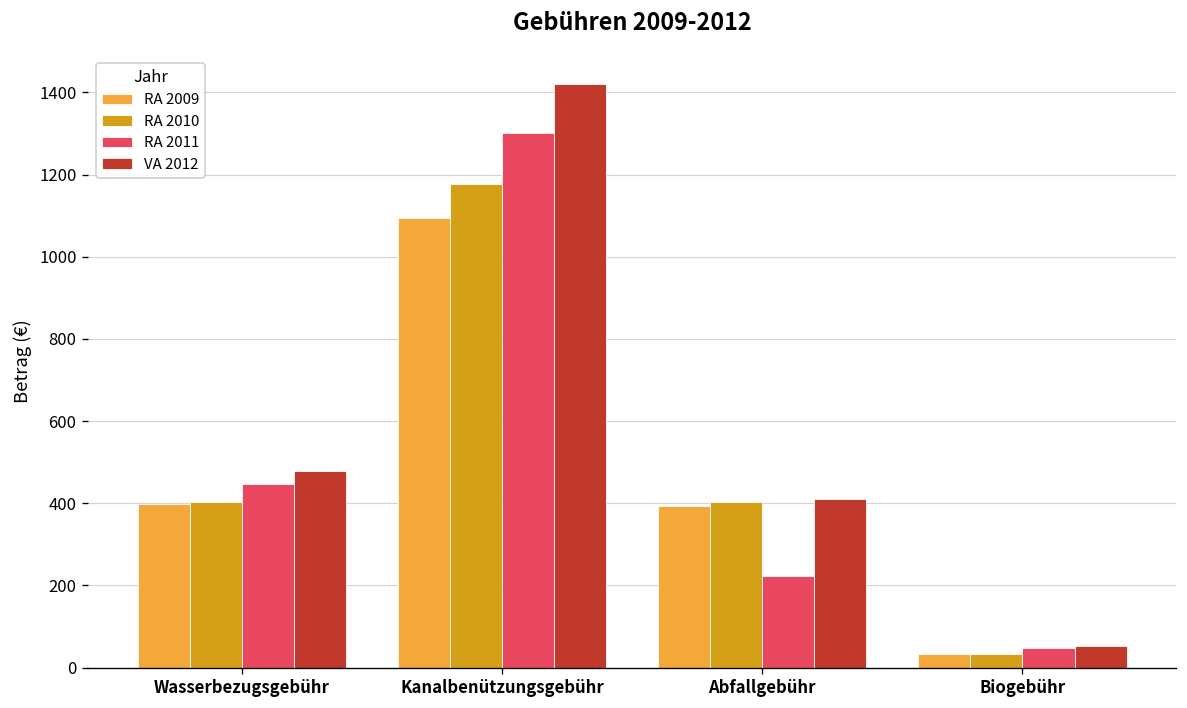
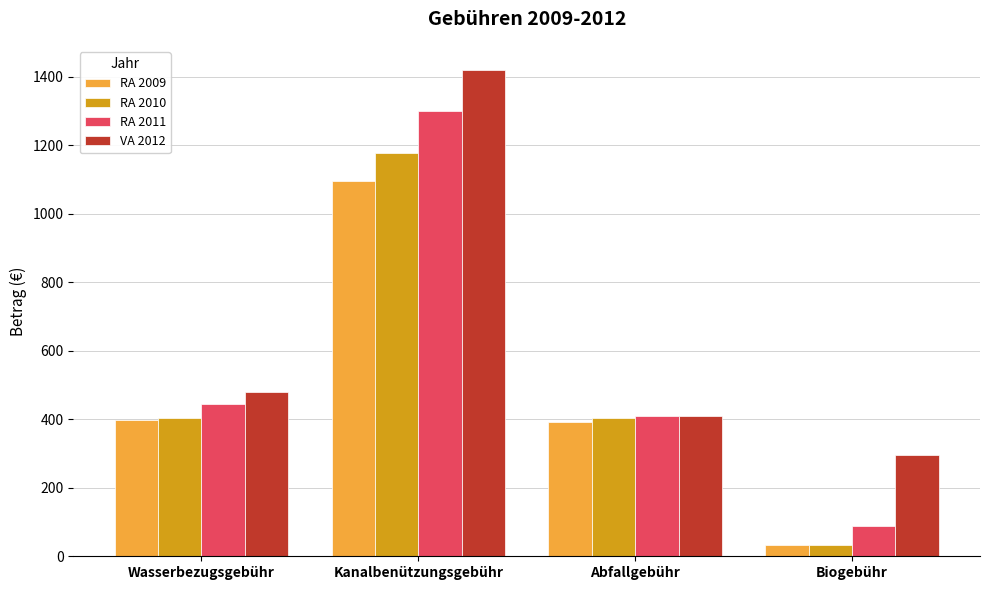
  {
    "RA 2011": {
      "Wasserbezugsgebühr": 450,
      "Kanalbenützungsgebühr": 1300,
-     "Abfallgebühr": 220,
-     "Biogebühr": 50
+     "Abfallgebühr": 410,
+     "Biogebühr": 90
    },
    "VA 2012": {
      "Wasserbezugsgebühr": 480,
      "Kanalbenützungsgebühr": 1420,
      "Abfallgebühr": 410,
-     "Biogebühr": 50
+     "Biogebühr": 300
    }
  }
